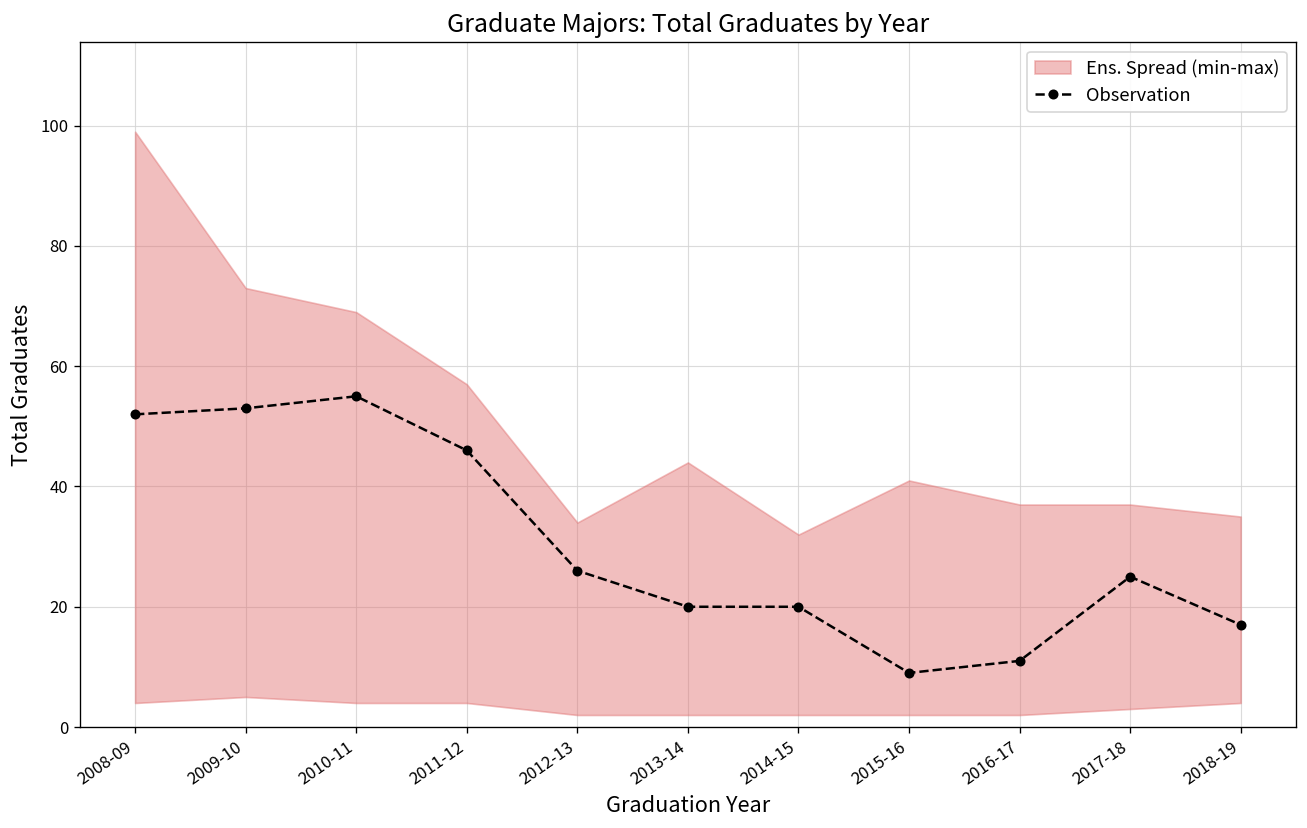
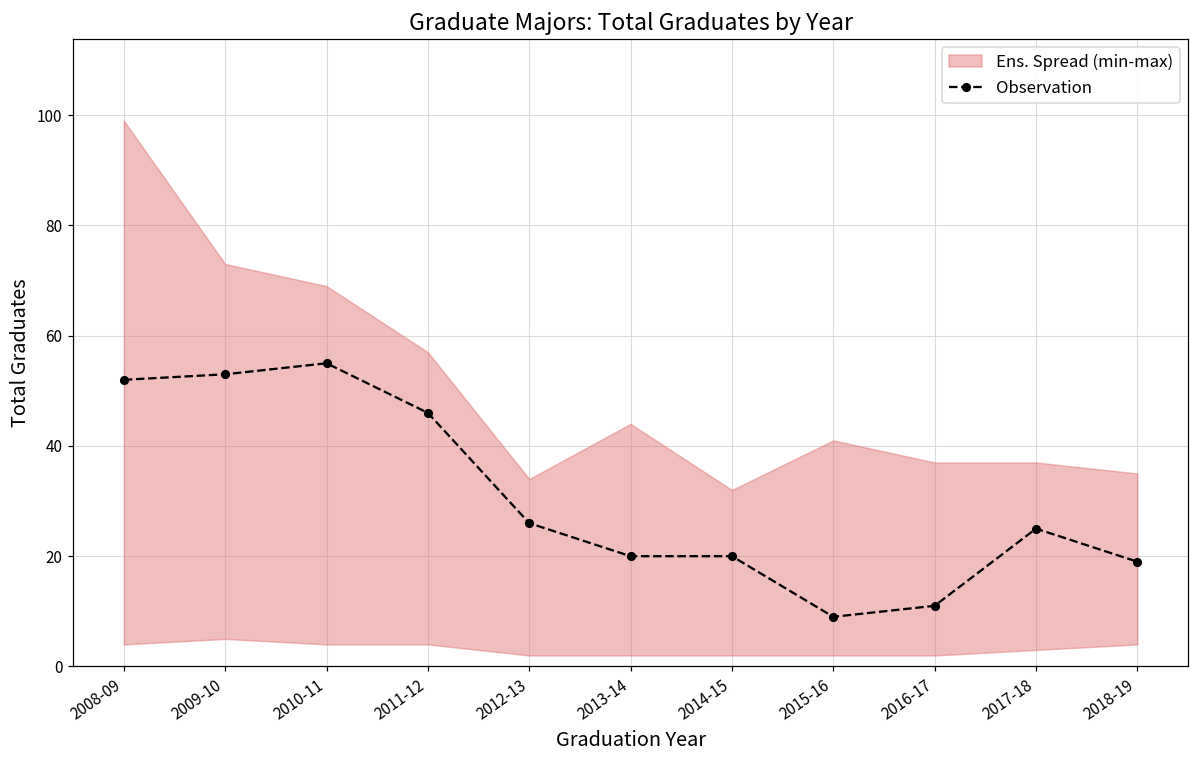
  {
    "Observation": {
      "2008-09": 52,
      "2009-10": 53,
      "2010-11": 55,
      "2011-12": 46,
      "2012-13": 26,
      "2013-14": 20,
      "2014-15": 20,
      "2015-16": 9,
      "2016-17": 11,
      "2017-18": 25,
-     "2018-19": 17
+     "2018-19": 19
    }
  }
